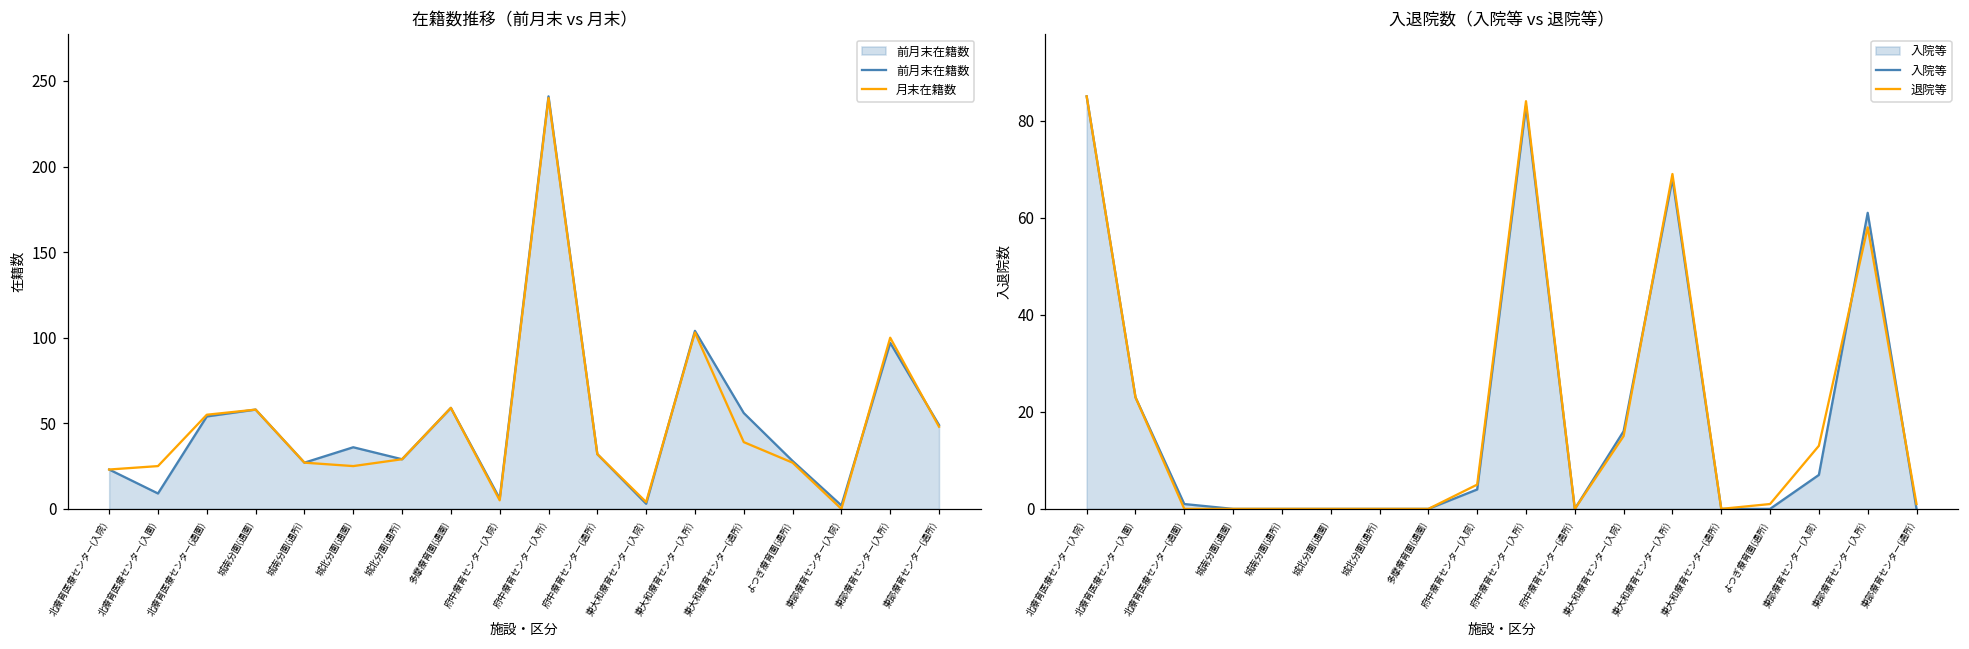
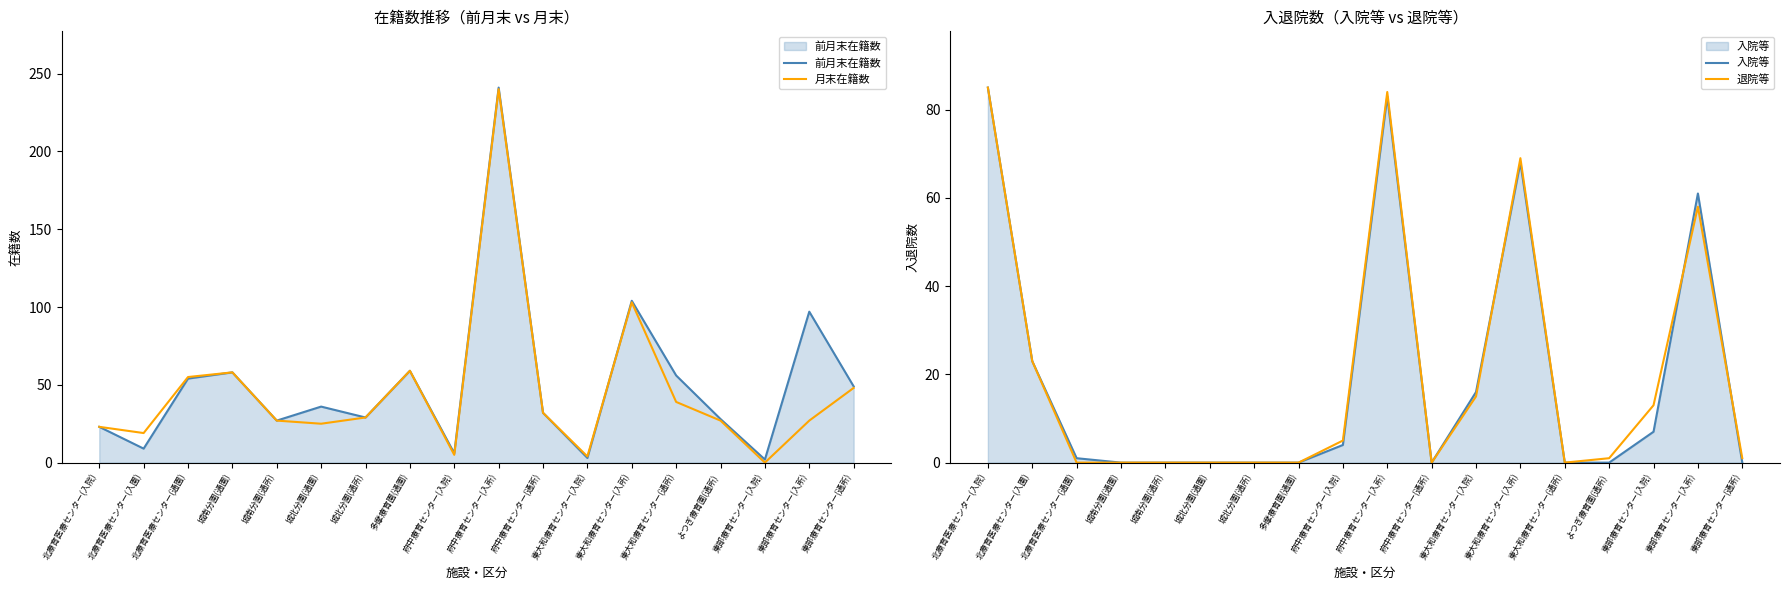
  {
    "在籍数推移（前月末 vs 月末）": {
      "前月末在籍数": {
        "北療育医療センター(入園)": 9,
        "城北分園(通園)": 36,
        "東大和療育センター(通所)": 56,
        "東部療育センター(入院)": 2,
        "東部療育センター(入所)": 97
      },
      "月末在籍数": {
-       "北療育医療センター(入園)": 25,
+       "北療育医療センター(入園)": 19,
        "城北分園(通園)": 25,
        "東大和療育センター(通所)": 39,
        "東部療育センター(入院)": 0,
-       "東部療育センター(入所)": 100
+       "東部療育センター(入所)": 27
      }
    },
    "入退院数（入院等 vs 退院等）": {
      "入院等": {
        "北療育医療センター(通園)": 1,
        "府中療育センター(入院)": 4,
        "府中療育センター(入所)": 83,
        "東大和療育センター(入院)": 16,
        "東大和療育センター(入所)": 68,
        "よつぎ療育園(通所)": 0,
        "東部療育センター(入院)": 7,
        "東部療育センター(入所)": 61,
        "東部療育センター(通所)": 0
      },
      "退院等": {
        "北療育医療センター(通園)": 0,
        "府中療育センター(入院)": 5,
        "府中療育センター(入所)": 84,
        "東大和療育センター(入院)": 15,
        "東大和療育センター(入所)": 69,
        "よつぎ療育園(通所)": 1,
        "東部療育センター(入院)": 13,
        "東部療育センター(入所)": 58,
        "東部療育センター(通所)": 1
      }
    }
  }
